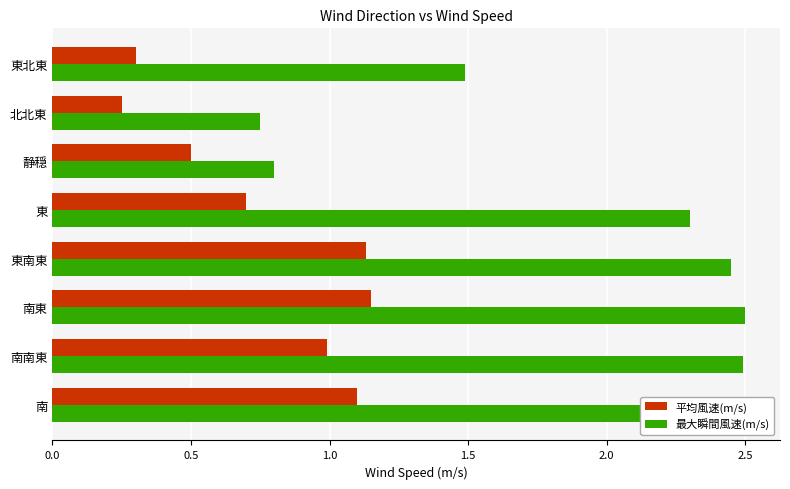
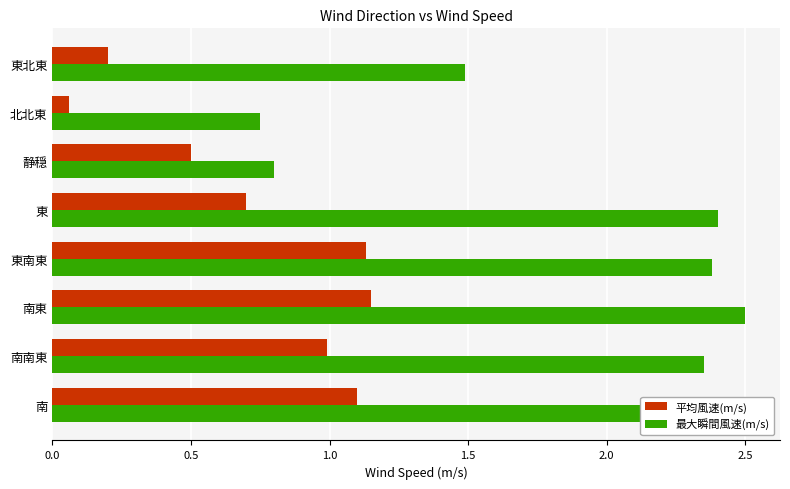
  {
    "平均風速(m/s)": {
-     "東北東": 0.3,
-     "北北東": 0.25,
+     "東北東": 0.2,
+     "北北東": 0.06,
      "静穏": 0.50,
      "東": 0.70,
      "東南東": 1.13,
      "南東": 1.15,
      "南南東": 0.99,
      "南": 1.10
    },
    "最大瞬間風速(m/s)": {
      "東北東": 1.49,
      "北北東": 0.75,
      "静穏": 0.80,
-     "東": 2.3,
-     "東南東": 2.45,
+     "東": 2.4,
+     "東南東": 2.38,
      "南東": 2.50,
-     "南南東": 2.49
+     "南南東": 2.35
    }
  }
